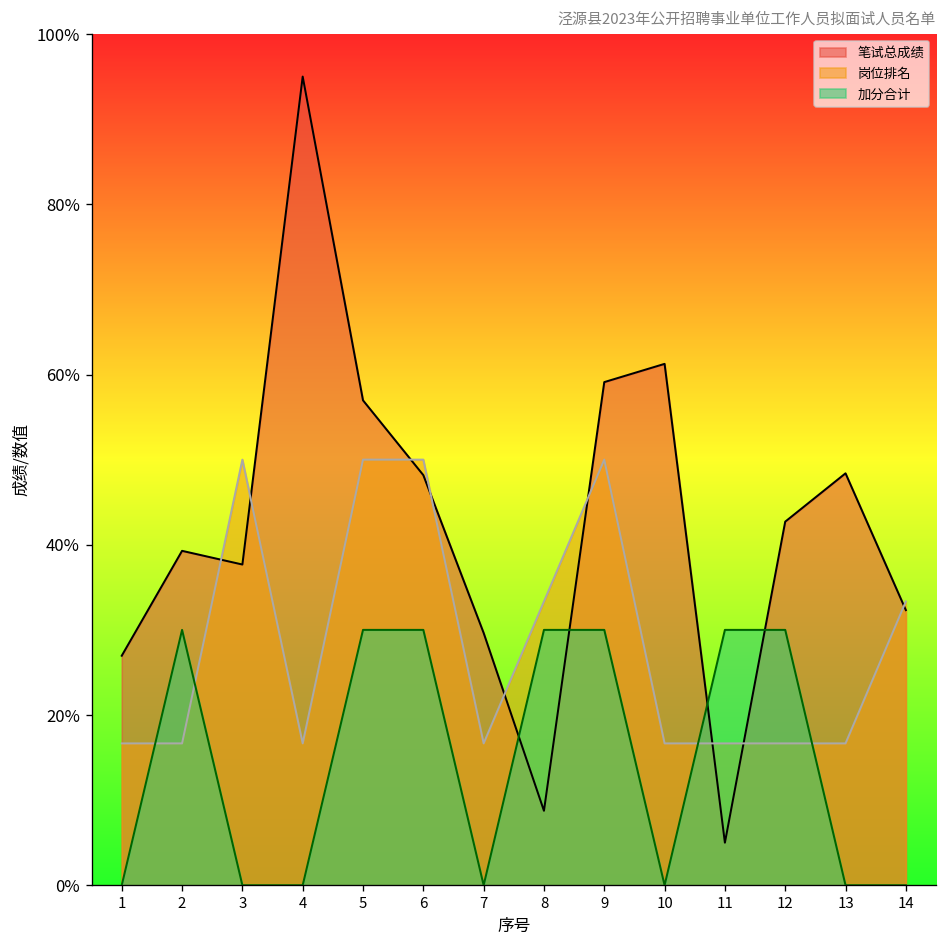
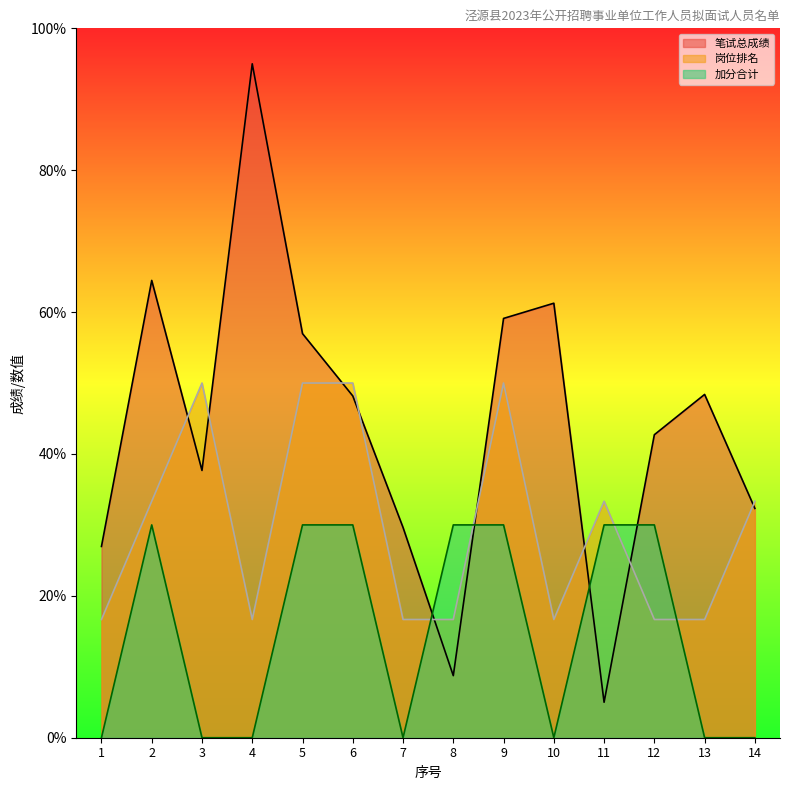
  {
    "笔试总成绩": {
      "1": "27%",
-     "2": "39%",
+     "2": "64%",
      "3": "38%",
      "4": "95%",
      "5": "57%",
      "6": "48%",
      "7": "30%",
      "8": "9%",
      "9": "59%",
      "10": "61%",
      "11": "5%",
      "12": "43%",
      "13": "48%",
      "14": "32%"
    },
    "岗位排名": {
      "1": "17%",
-     "2": "17%",
+     "2": "33%",
      "3": "50%",
      "4": "17%",
      "5": "50%",
      "6": "50%",
      "7": "17%",
-     "8": "33%",
+     "8": "17%",
      "9": "50%",
      "10": "17%",
-     "11": "17%",
+     "11": "33%",
      "12": "17%",
      "13": "17%",
      "14": "33%"
    },
    "加分合计": {
      "1": "0%",
      "2": "30%",
      "3": "0%",
      "4": "0%",
      "5": "30%",
      "6": "30%",
      "7": "0%",
      "8": "30%",
      "9": "30%",
      "10": "0%",
      "11": "30%",
      "12": "30%",
      "13": "0%",
      "14": "0%"
    }
  }
